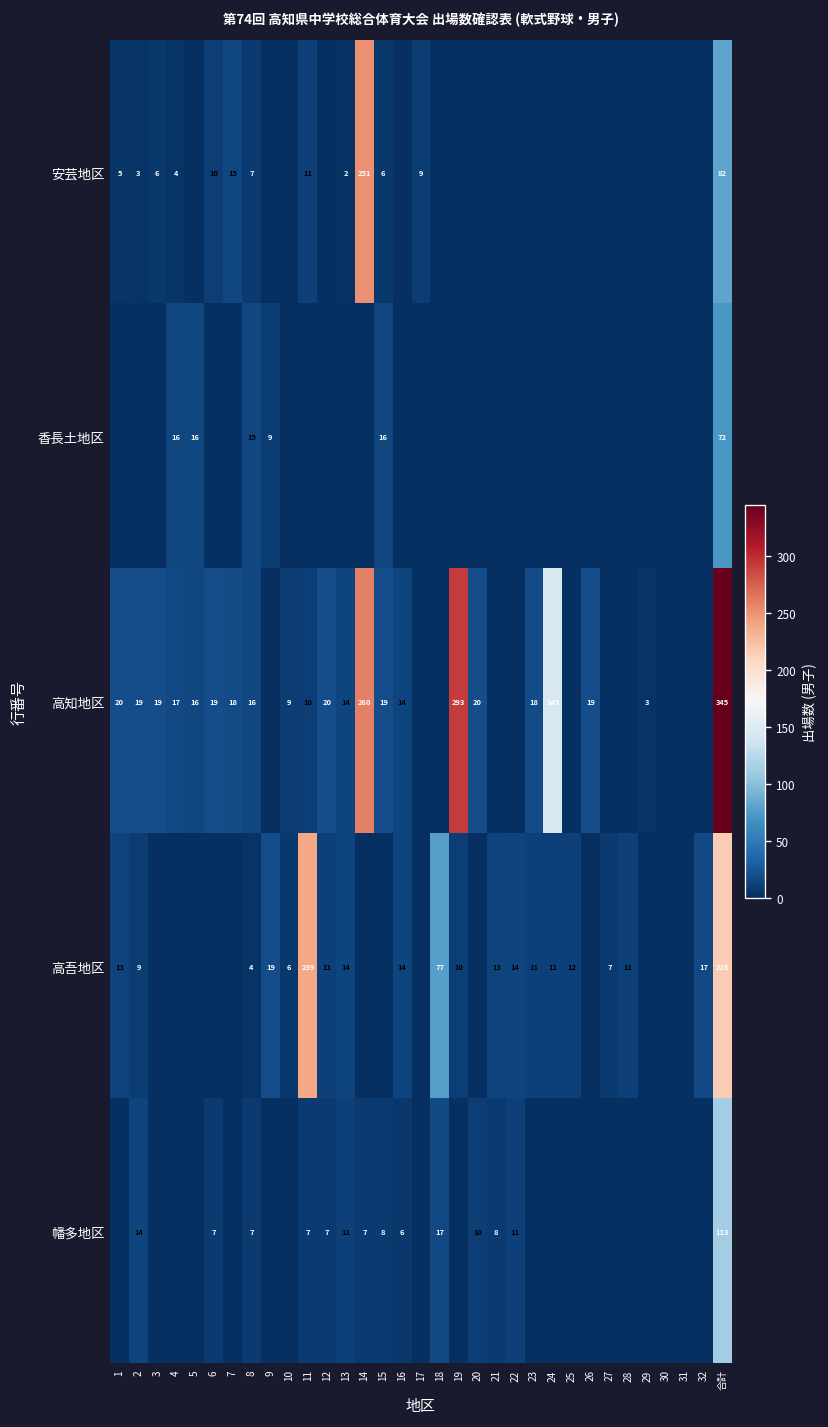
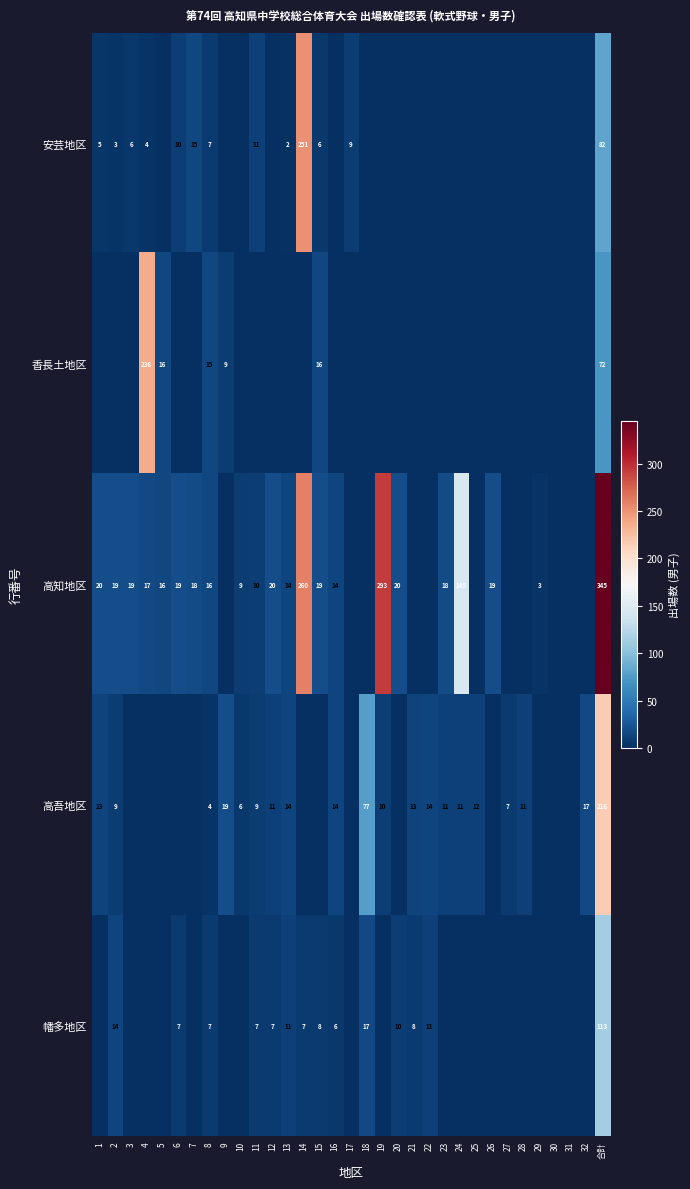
  {
    "安芸地区": {
      "1": 5,
      "2": 3,
      "3": 6,
      "4": 4,
      "6": 10,
      "7": 15,
      "8": 7,
      "11": 11,
      "13": 2,
      "14": 251,
      "15": 6,
      "17": 9,
      "合計": 82
    },
    "香長土地区": {
-     "4": 16,
+     "4": 236,
      "5": 16,
      "8": 15,
      "9": 9,
      "15": 16,
      "合計": 72
    },
    "高知地区": {
      "1": 20,
      "2": 19,
      "3": 19,
      "4": 17,
      "5": 16,
      "6": 19,
      "7": 18,
      "8": 16,
      "10": 9,
      "11": 10,
      "12": 20,
      "13": 14,
      "14": 260,
      "15": 19,
      "16": 14,
      "19": 293,
      "20": 20,
      "23": 18,
      "26": 19,
      "29": 3,
      "合計": 345
    },
    "高吾地区": {
      "1": 13,
      "2": 9,
      "8": 4,
      "9": 19,
      "10": 6,
-     "11": 239,
+     "11": 9,
      "12": 11,
      "13": 14,
      "16": 14,
      "18": 77,
      "19": 10,
      "21": 13,
      "22": 14,
      "23": 11,
      "24": 11,
      "25": 12,
      "27": 7,
      "28": 11,
      "32": 17,
      "合計": 216
    },
    "幡多地区": {
      "2": 14,
      "6": 7,
      "8": 7,
      "11": 7,
      "12": 7,
      "13": 11,
      "14": 7,
      "15": 8,
      "16": 6,
      "18": 17,
      "20": 10,
      "21": 8,
      "22": 11,
      "合計": 113
    }
  }
